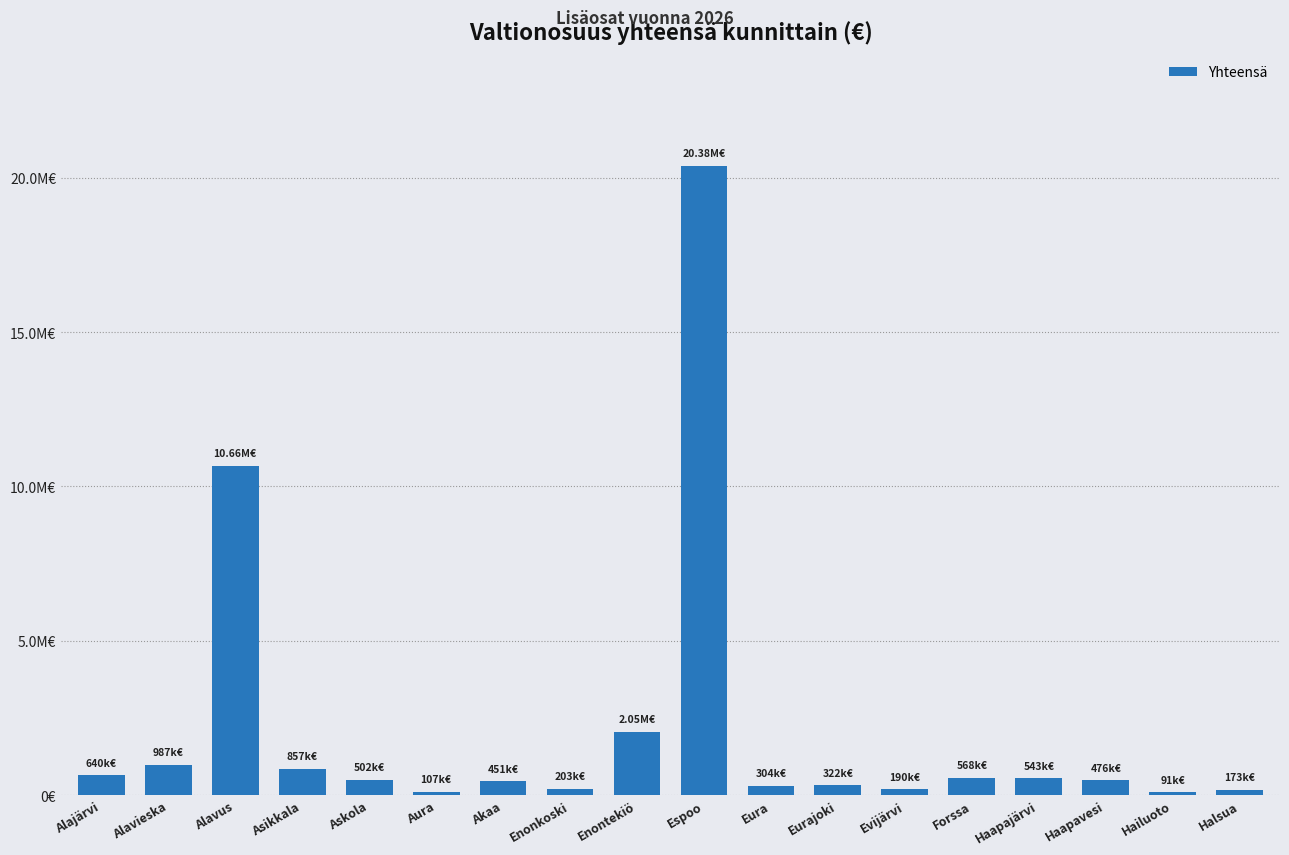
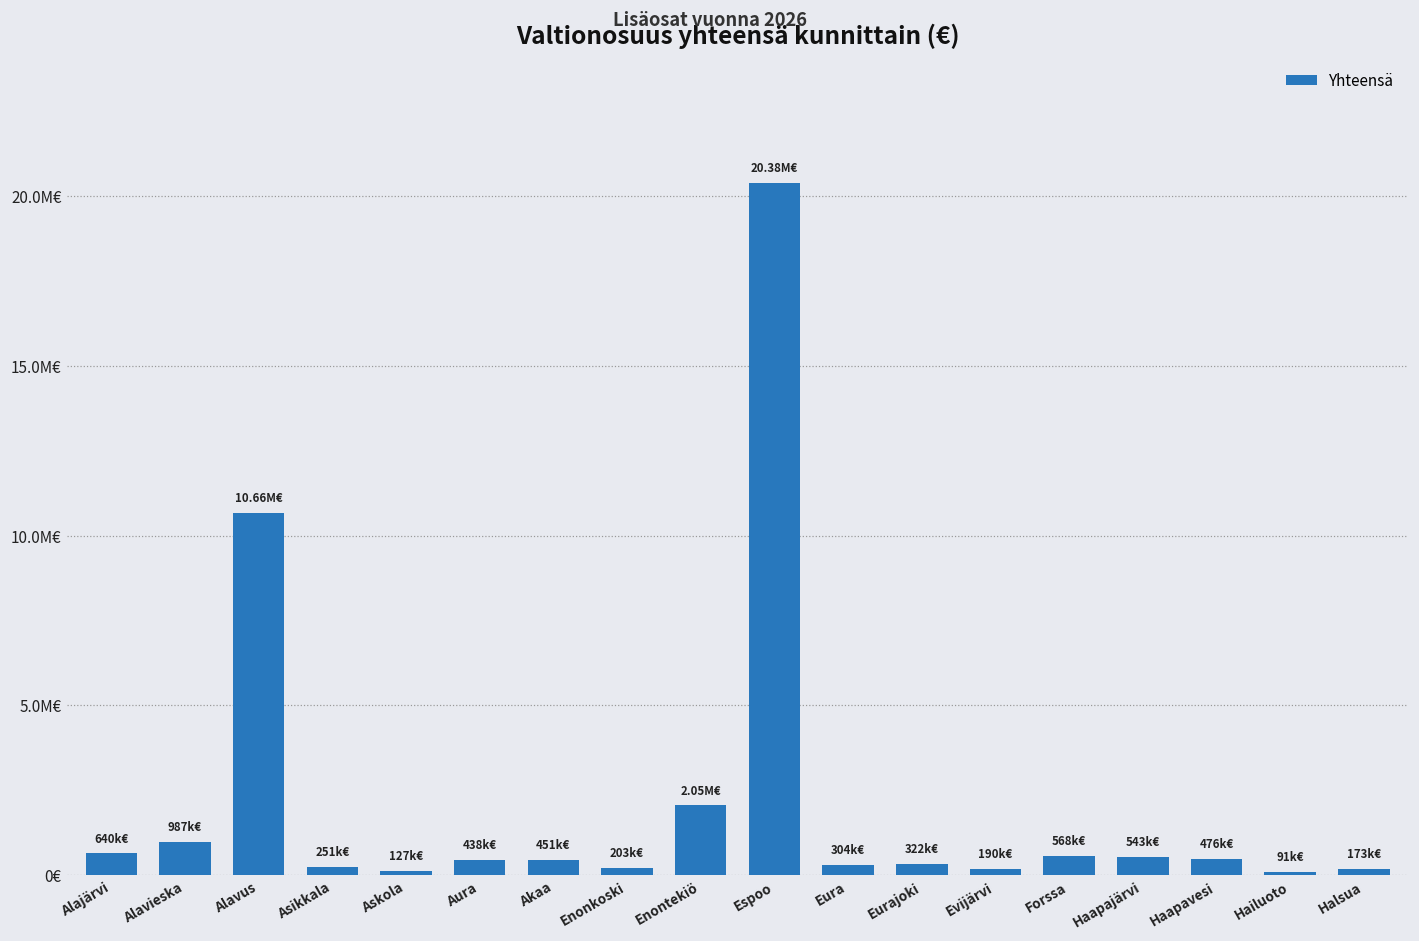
  {
    "Alajärvi": "640k€",
    "Alavieska": "987k€",
    "Alavus": "10.66M€",
-   "Asikkala": "857k€",
-   "Askola": "502k€",
-   "Aura": "107k€",
+   "Asikkala": "251k€",
+   "Askola": "127k€",
+   "Aura": "438k€",
    "Akaa": "451k€",
    "Enonkoski": "203k€",
    "Enontekiö": "2.05M€",
    "Espoo": "20.38M€",
    "Eura": "304k€",
    "Eurajoki": "322k€",
    "Evijärvi": "190k€",
    "Forssa": "568k€",
    "Haapajärvi": "543k€",
    "Haapavesi": "476k€",
    "Hailuoto": "91k€",
    "Halsua": "173k€"
  }
